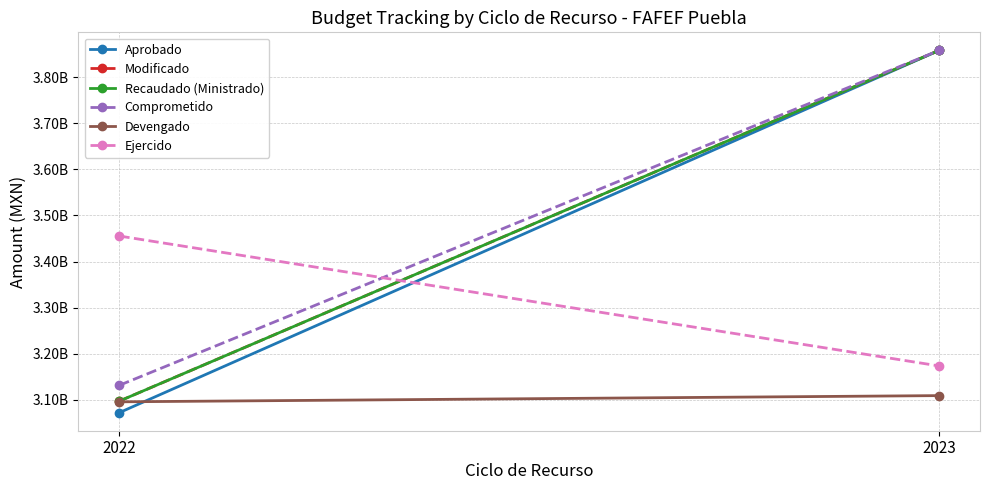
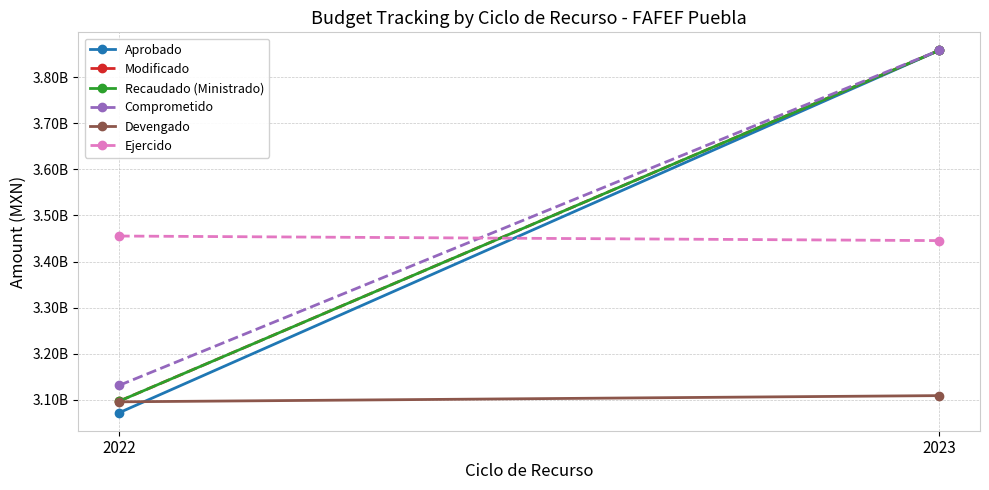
  {
    "Aprobado": {
      "2022": 3070000000
    },
    "Comprometido": {
      "2022": 3130000000
    },
    "Devengado": {
      "2023": 3110000000
    },
    "Ejercido": {
      "2022": 3460000000,
-     "2023": 3170000000
+     "2023": 3450000000
    }
  }
